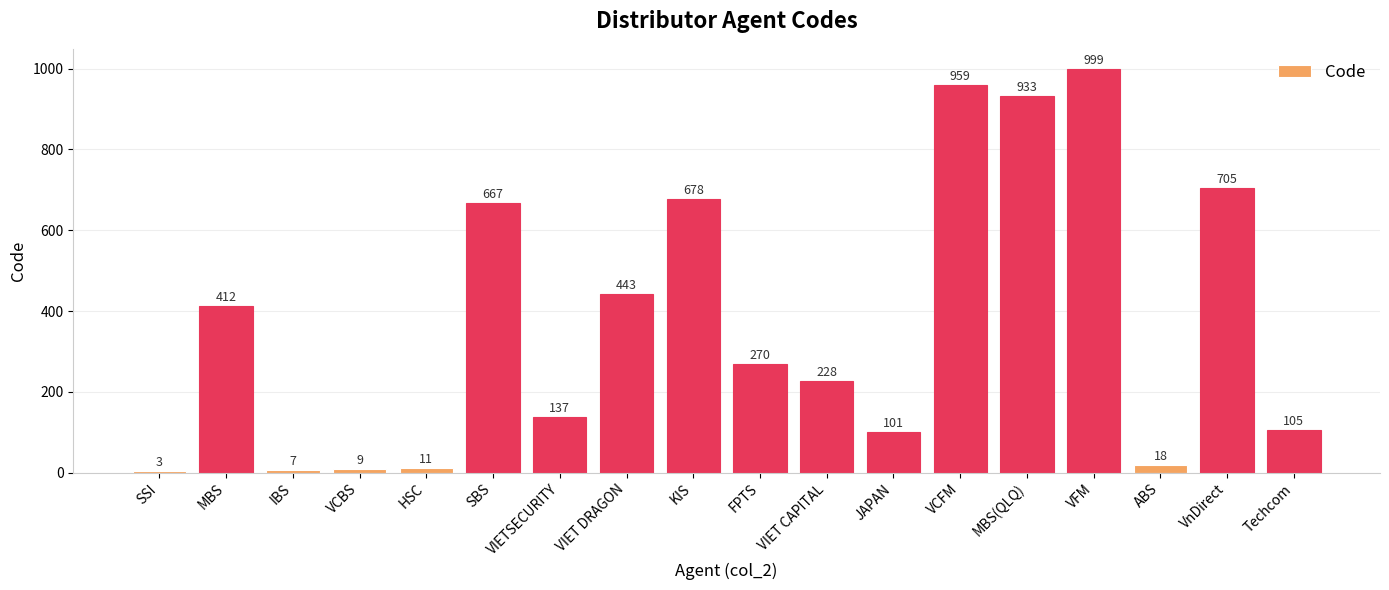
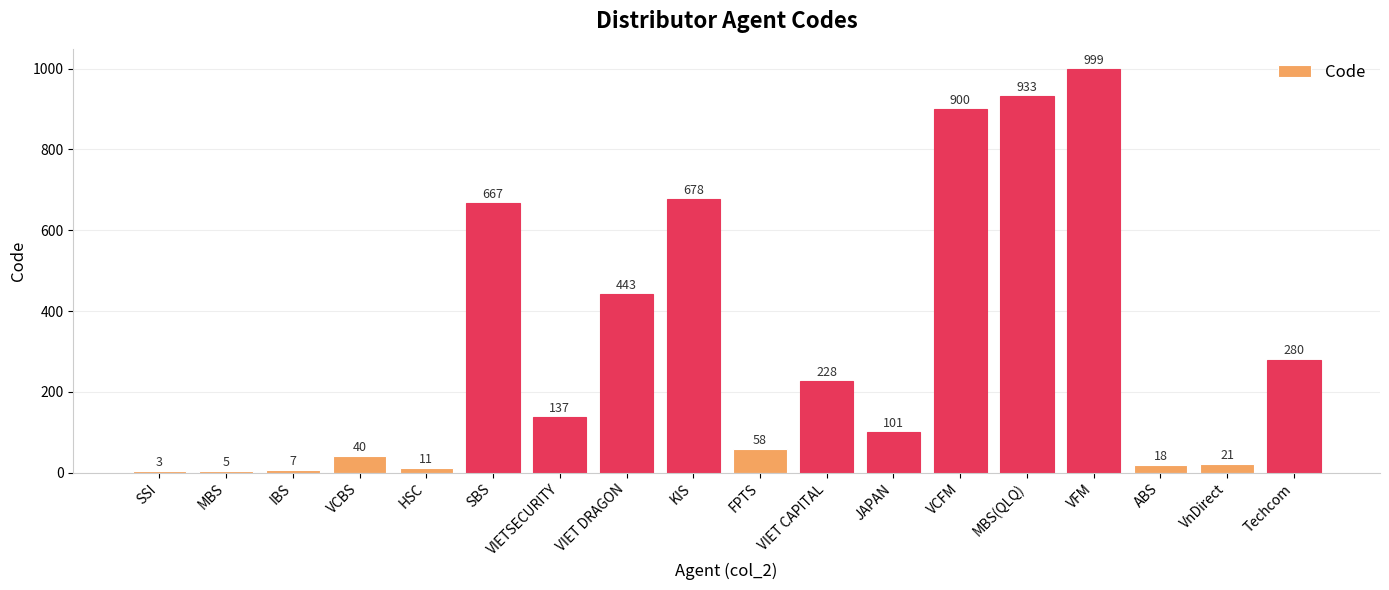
  {
    "SSI": 3,
-   "MBS": 412,
+   "MBS": 5,
    "IBS": 7,
-   "VCBS": 9,
+   "VCBS": 40,
    "HSC": 11,
    "SBS": 667,
    "VIETSECURITY": 137,
    "VIET DRAGON": 443,
    "KIS": 678,
-   "FPTS": 270,
+   "FPTS": 58,
    "VIET CAPITAL": 228,
    "JAPAN": 101,
-   "VCFM": 959,
+   "VCFM": 900,
    "MBS(QLQ)": 933,
    "VFM": 999,
    "ABS": 18,
-   "VnDirect": 705,
-   "Techcom": 105
+   "VnDirect": 21,
+   "Techcom": 280
  }
